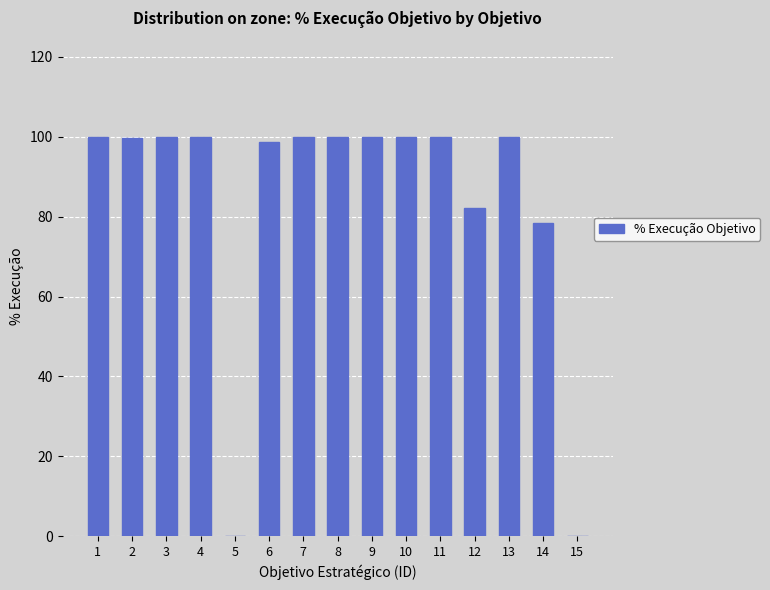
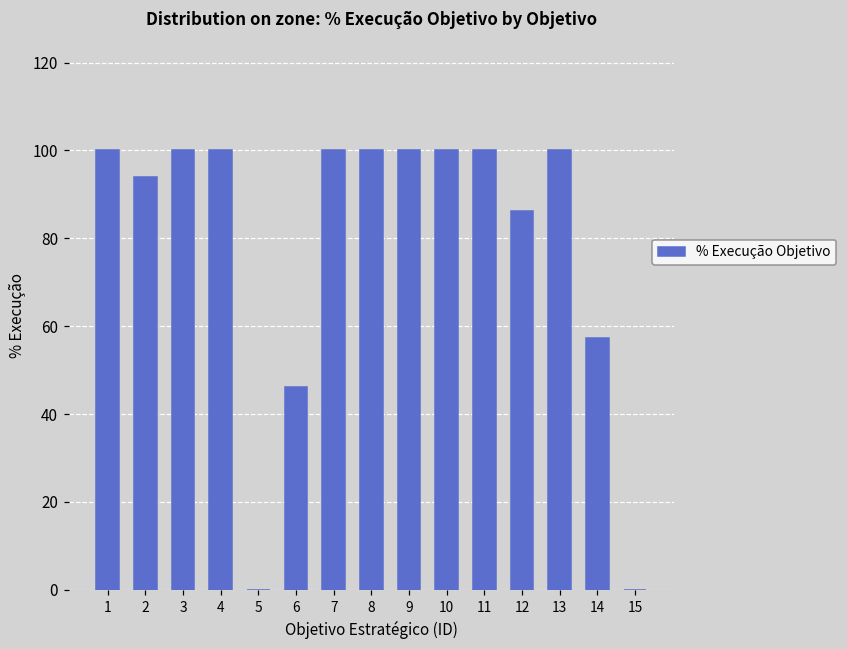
  {
    "1": 100,
-   "2": 100,
+   "2": 94,
    "3": 100,
    "4": 100,
    "5": 0,
-   "6": 99,
+   "6": 46,
    "7": 100,
    "8": 100,
    "9": 100,
    "10": 100,
    "11": 100,
-   "12": 82,
+   "12": 86,
    "13": 100,
-   "14": 78,
+   "14": 57,
    "15": 0
  }
